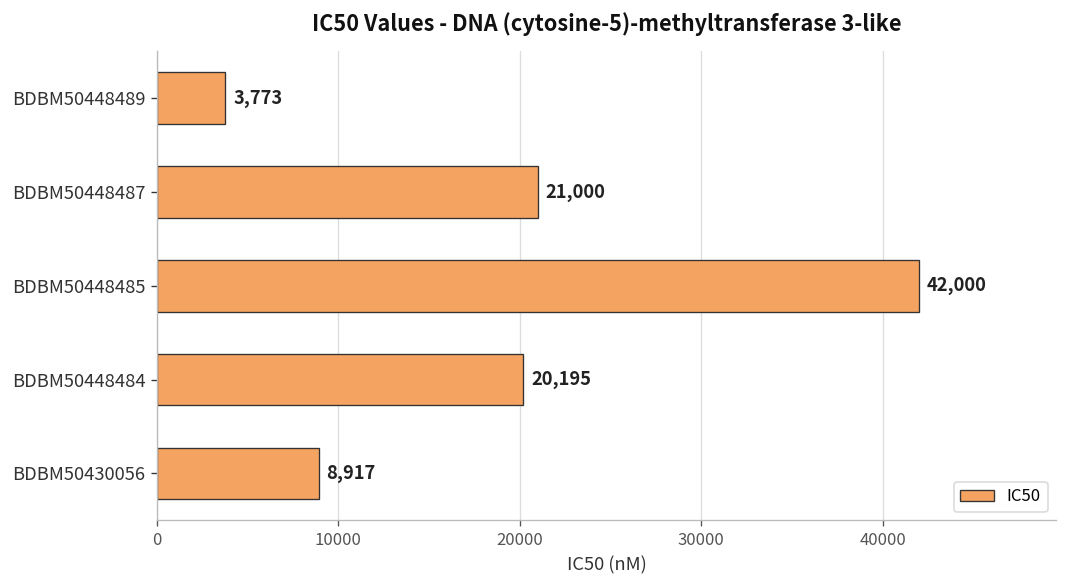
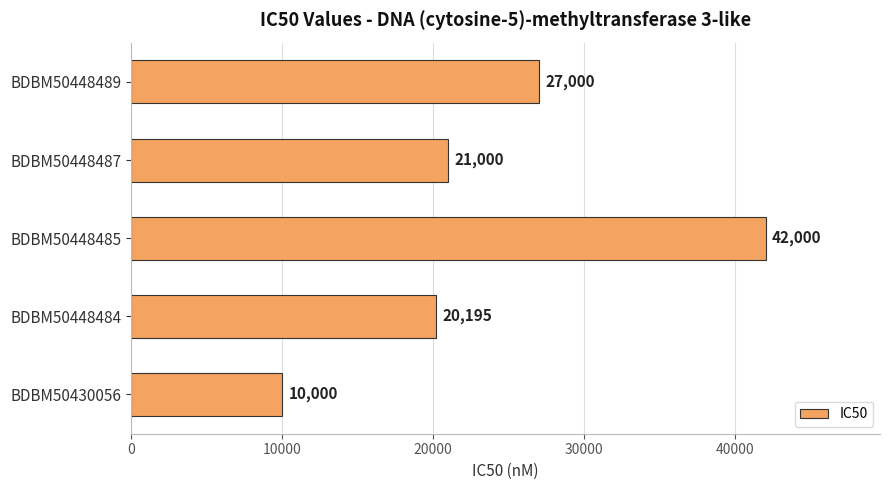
  {
-   "BDBM50448489": "3,773",
+   "BDBM50448489": "27,000",
    "BDBM50448487": "21,000",
    "BDBM50448485": "42,000",
    "BDBM50448484": "20,195",
-   "BDBM50430056": "8,917"
+   "BDBM50430056": "10,000"
  }
